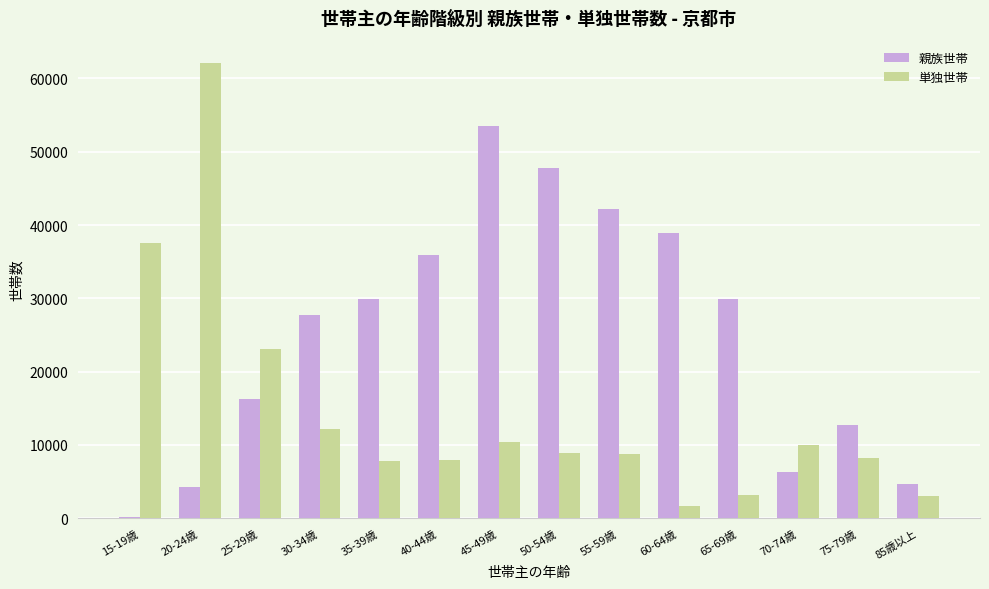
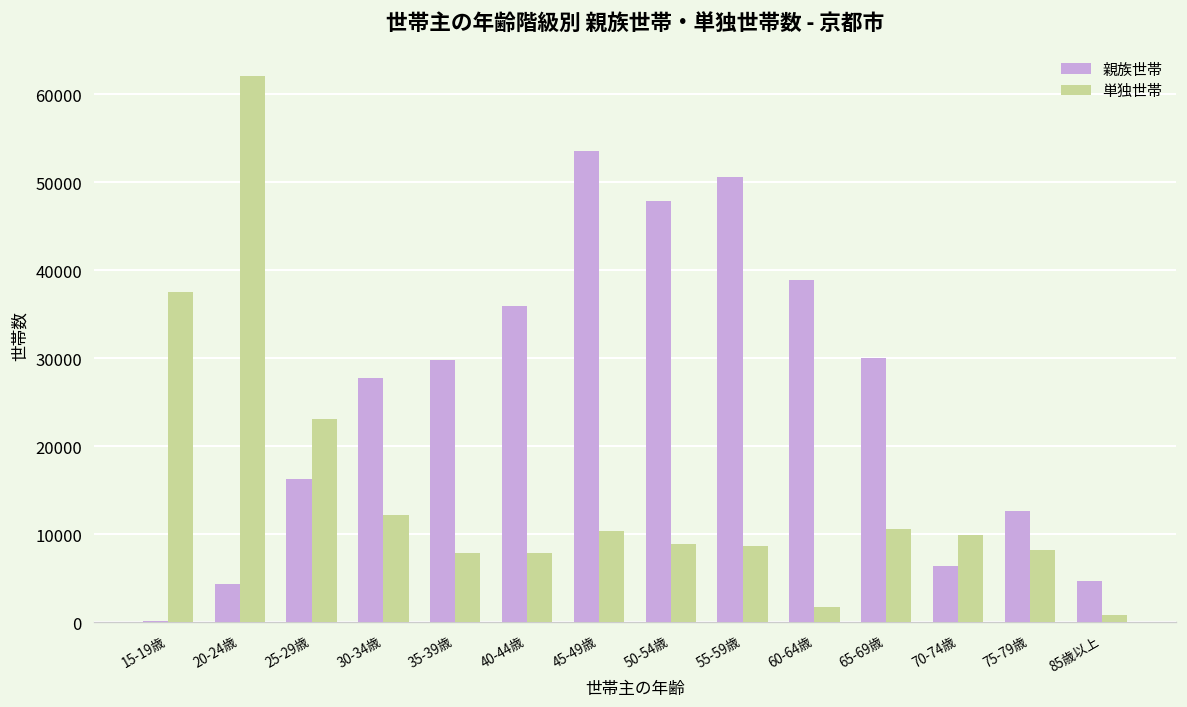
  {
    "親族世帯": {
      "20-24歳": 4000,
      "25-29歳": 16000,
      "30-34歳": 28000,
      "35-39歳": 30000,
      "40-44歳": 36000,
      "45-49歳": 54000,
      "50-54歳": 48000,
-     "55-59歳": 42000,
+     "55-59歳": 51000,
      "60-64歳": 39000,
      "65-69歳": 30000,
      "70-74歳": 6000,
      "75-79歳": 13000,
      "85歳以上": 5000
    },
    "単独世帯": {
      "15-19歳": 37000,
      "20-24歳": 62000,
      "25-29歳": 23000,
      "30-34歳": 12000,
      "35-39歳": 8000,
      "40-44歳": 8000,
      "45-49歳": 10000,
      "50-54歳": 9000,
      "55-59歳": 9000,
      "60-64歳": 2000,
-     "65-69歳": 3000,
+     "65-69歳": 11000,
      "70-74歳": 10000,
      "75-79歳": 8000,
-     "85歳以上": 3000
+     "85歳以上": 1000
    }
  }
